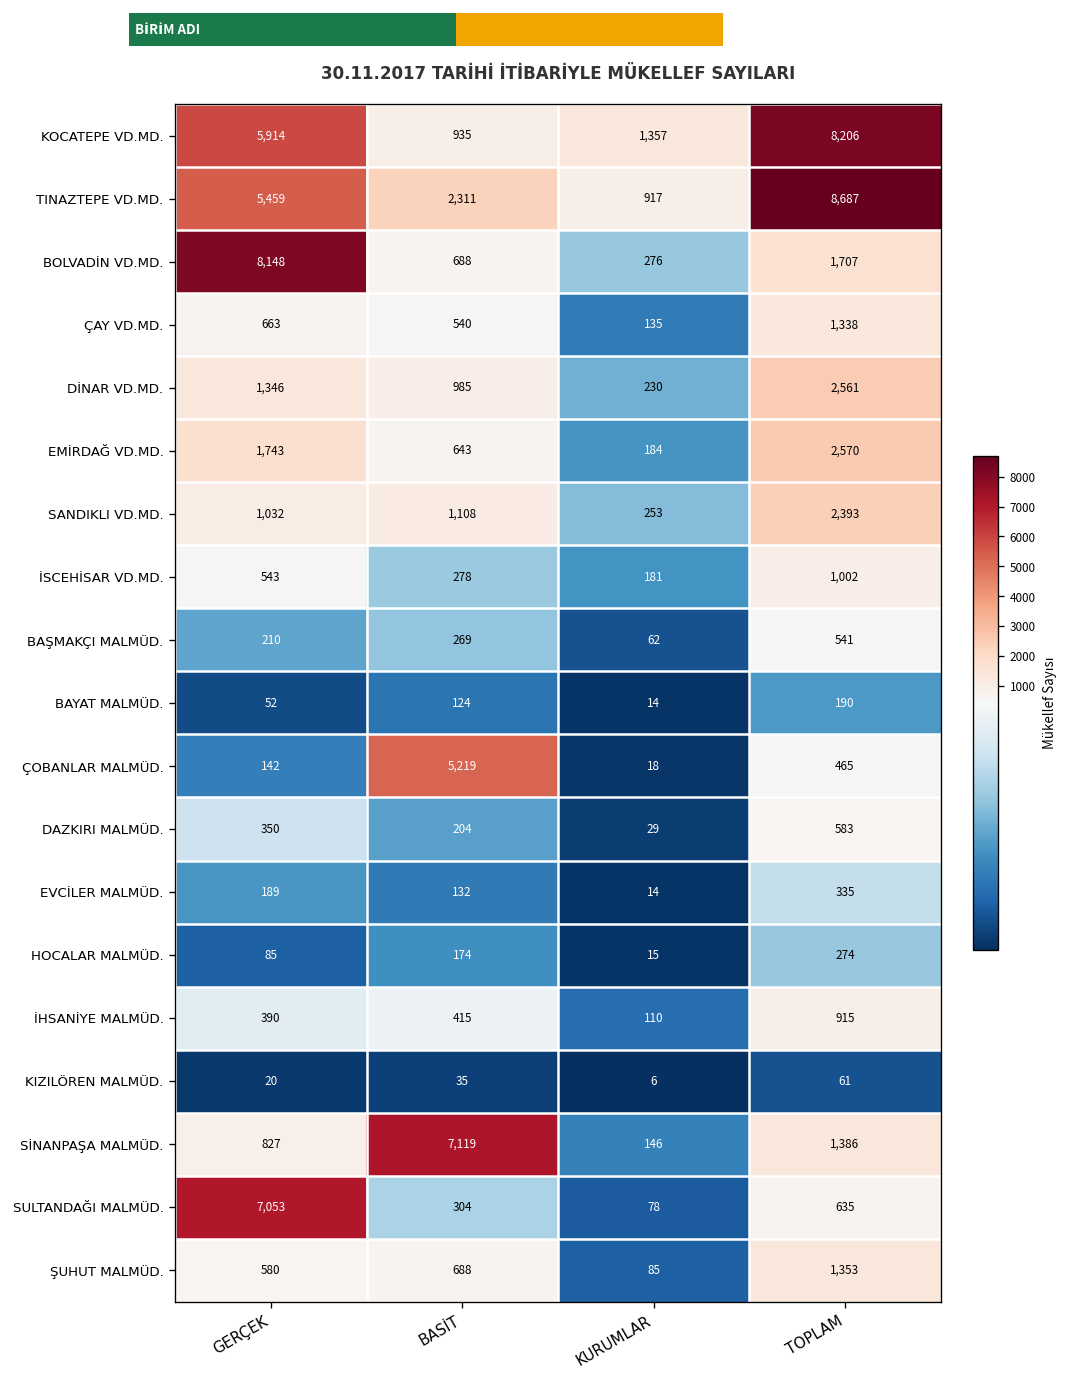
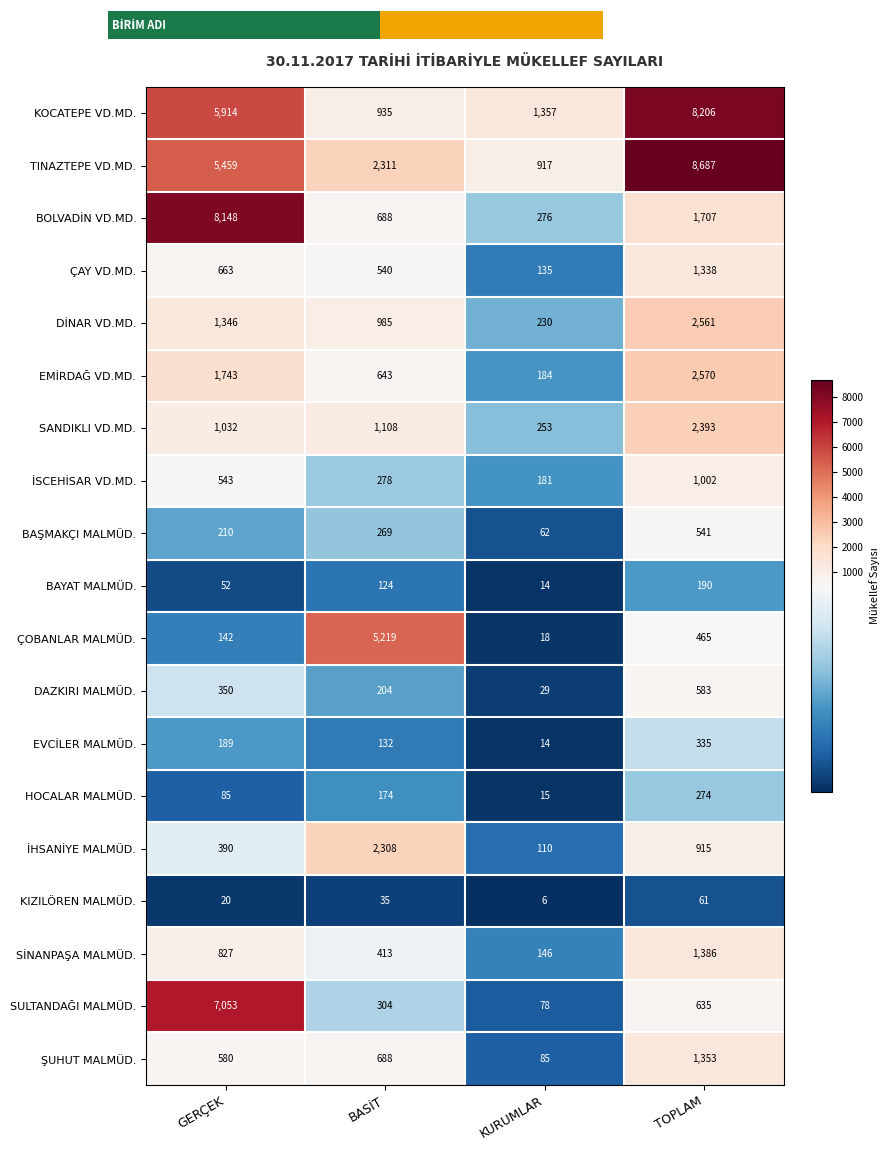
  {
    "30.11.2017 TARİHİ İTİBARİYLE MÜKELLEF SAYILARI": {
      "KOCATEPE VD.MD.": {
        "GERÇEK": "5,914",
        "BASİT": "935",
        "KURUMLAR": "1,357",
        "TOPLAM": "8,206"
      },
      "TINAZTEPE VD.MD.": {
        "GERÇEK": "5,459",
        "BASİT": "2,311",
        "KURUMLAR": "917",
        "TOPLAM": "8,687"
      },
      "BOLVADİN VD.MD.": {
        "GERÇEK": "8,148",
        "BASİT": "688",
        "KURUMLAR": "276",
        "TOPLAM": "1,707"
      },
      "ÇAY VD.MD.": {
        "GERÇEK": "663",
        "BASİT": "540",
        "KURUMLAR": "135",
        "TOPLAM": "1,338"
      },
      "DİNAR VD.MD.": {
        "GERÇEK": "1,346",
        "BASİT": "985",
        "KURUMLAR": "230",
        "TOPLAM": "2,561"
      },
      "EMİRDAĞ VD.MD.": {
        "GERÇEK": "1,743",
        "BASİT": "643",
        "KURUMLAR": "184",
        "TOPLAM": "2,570"
      },
      "SANDIKLI VD.MD.": {
        "GERÇEK": "1,032",
        "BASİT": "1,108",
        "KURUMLAR": "253",
        "TOPLAM": "2,393"
      },
      "İSCEHİSAR VD.MD.": {
        "GERÇEK": "543",
        "BASİT": "278",
        "KURUMLAR": "181",
        "TOPLAM": "1,002"
      },
      "BAŞMAKÇI MALMÜD.": {
        "GERÇEK": "210",
        "BASİT": "269",
        "KURUMLAR": "62",
        "TOPLAM": "541"
      },
      "BAYAT MALMÜD.": {
        "GERÇEK": "52",
        "BASİT": "124",
        "KURUMLAR": "14",
        "TOPLAM": "190"
      },
      "ÇOBANLAR MALMÜD.": {
        "GERÇEK": "142",
        "BASİT": "5,219",
        "KURUMLAR": "18",
        "TOPLAM": "465"
      },
      "DAZKIRI MALMÜD.": {
        "GERÇEK": "350",
        "BASİT": "204",
        "KURUMLAR": "29",
        "TOPLAM": "583"
      },
      "EVCİLER MALMÜD.": {
        "GERÇEK": "189",
        "BASİT": "132",
        "KURUMLAR": "14",
        "TOPLAM": "335"
      },
      "HOCALAR MALMÜD.": {
        "GERÇEK": "85",
        "BASİT": "174",
        "KURUMLAR": "15",
        "TOPLAM": "274"
      },
      "İHSANİYE MALMÜD.": {
        "GERÇEK": "390",
-       "BASİT": "415",
+       "BASİT": "2,308",
        "KURUMLAR": "110",
        "TOPLAM": "915"
      },
      "KIZILÖREN MALMÜD.": {
        "GERÇEK": "20",
        "BASİT": "35",
        "KURUMLAR": "6",
        "TOPLAM": "61"
      },
      "SİNANPAŞA MALMÜD.": {
        "GERÇEK": "827",
-       "BASİT": "7,119",
+       "BASİT": "413",
        "KURUMLAR": "146",
        "TOPLAM": "1,386"
      },
      "SULTANDAĞI MALMÜD.": {
        "GERÇEK": "7,053",
        "BASİT": "304",
        "KURUMLAR": "78",
        "TOPLAM": "635"
      },
      "ŞUHUT MALMÜD.": {
        "GERÇEK": "580",
        "BASİT": "688",
        "KURUMLAR": "85",
        "TOPLAM": "1,353"
      }
    }
  }
